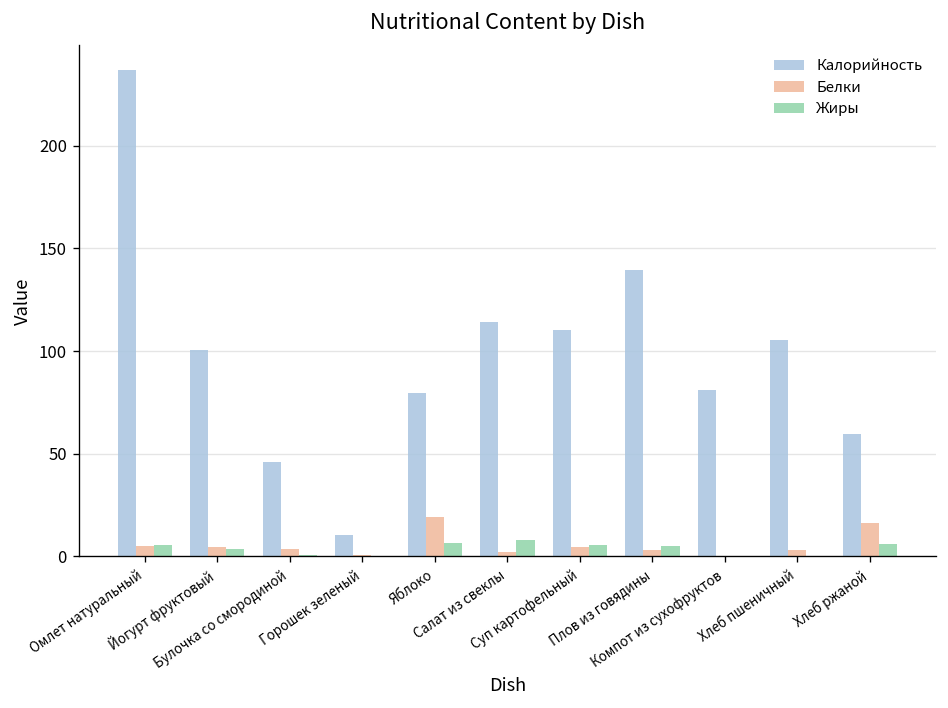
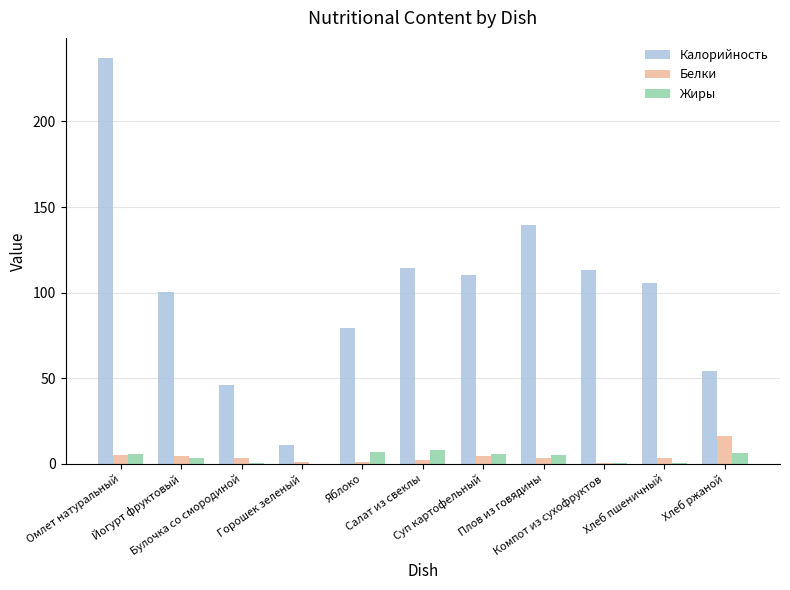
  {
    "Калорийность": {
      "Омлет натуральный": 237,
      "Йогурт фруктовый": 100,
      "Булочка со смородиной": 46,
      "Горошек зеленый": 11,
      "Яблоко": 80,
      "Салат из свеклы": 114,
      "Суп картофельный": 110,
      "Плов из говядины": 139,
-     "Компот из сухофруктов": 81,
+     "Компот из сухофруктов": 113,
      "Хлеб пшеничный": 106,
-     "Хлеб ржаной": 60
+     "Хлеб ржаной": 54
    },
    "Белки": {
      "Омлет натуральный": 5,
      "Йогурт фруктовый": 5,
      "Булочка со смородиной": 4,
-     "Яблоко": 19,
+     "Яблоко": 1,
      "Салат из свеклы": 2,
      "Суп картофельный": 5,
      "Плов из говядины": 3,
      "Хлеб пшеничный": 3,
      "Хлеб ржаной": 17
    },
    "Жиры": {
      "Омлет натуральный": 6,
      "Йогурт фруктовый": 4,
      "Яблоко": 7,
      "Салат из свеклы": 8,
      "Суп картофельный": 6,
      "Плов из говядины": 5,
      "Хлеб ржаной": 6
    }
  }
